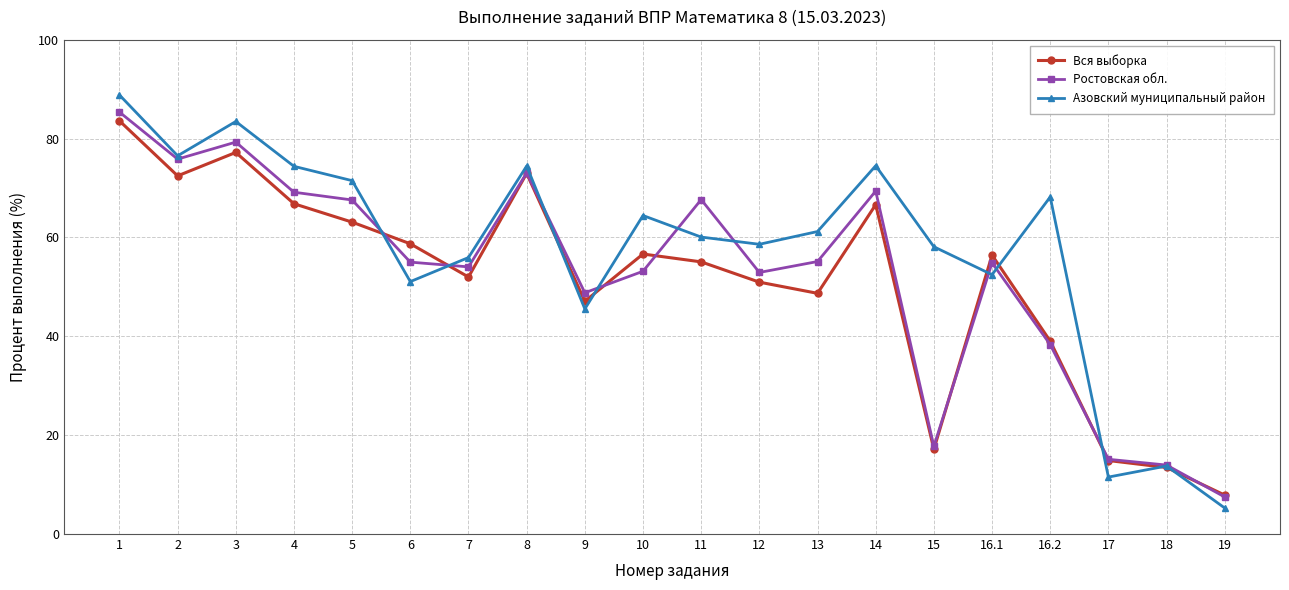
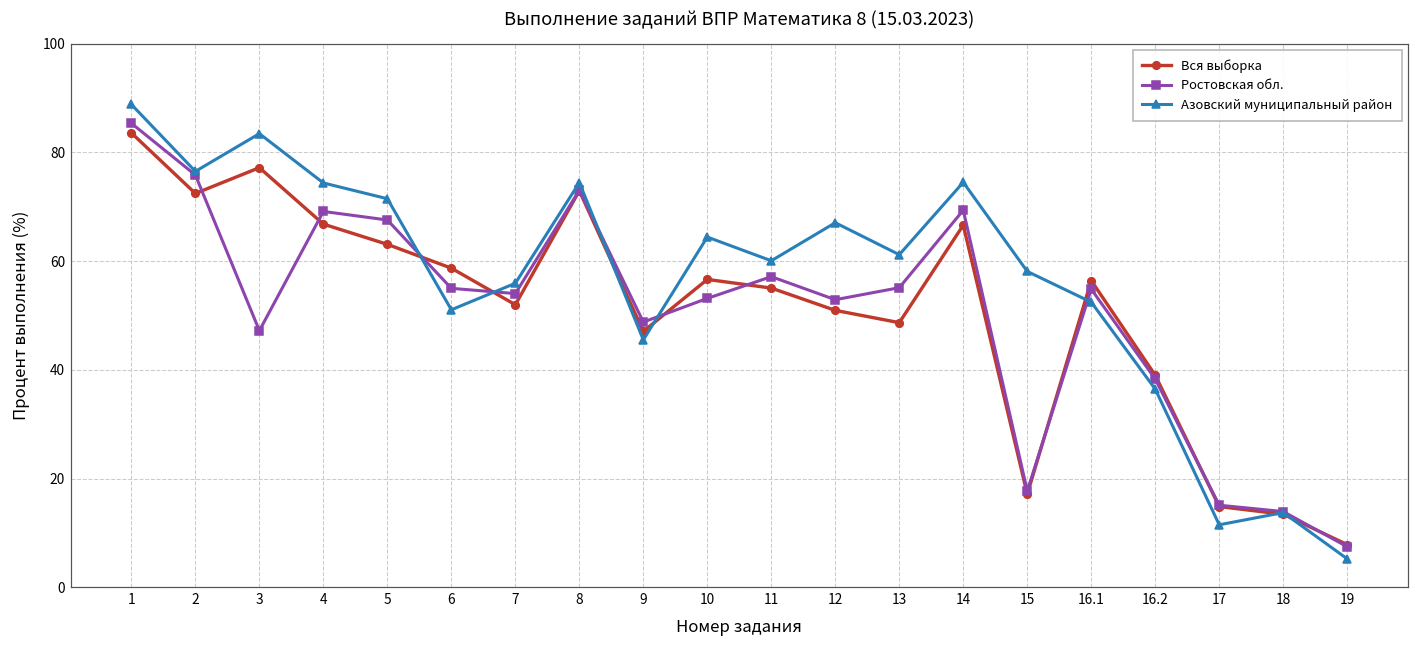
  {
    "Вся выборка": {
      "1": 84,
      "2": 72,
      "3": 77,
      "4": 67,
      "5": 63,
      "6": 59,
      "7": 52,
      "9": 47,
      "10": 57,
      "11": 55,
      "12": 51,
      "13": 49,
      "14": 67,
      "15": 17,
      "16.1": 56,
      "16.2": 39
    },
    "Ростовская обл.": {
      "1": 85,
      "2": 76,
-     "3": 79,
+     "3": 47,
      "4": 69,
      "5": 68,
      "6": 55,
      "7": 54,
      "9": 49,
      "10": 53,
-     "11": 68,
+     "11": 57,
      "12": 53,
      "13": 55,
      "14": 69,
      "15": 18,
      "16.1": 55,
      "16.2": 38
    },
    "Азовский муниципальный район": {
      "1": 89,
      "2": 77,
      "3": 83,
      "4": 74,
      "5": 71,
      "6": 51,
      "7": 56,
      "8": 74,
      "9": 46,
      "10": 64,
      "11": 60,
-     "12": 59,
+     "12": 67,
      "13": 61,
      "14": 75,
      "15": 58,
      "16.1": 52,
-     "16.2": 68,
+     "16.2": 36,
      "17": 12,
      "19": 5
    }
  }
